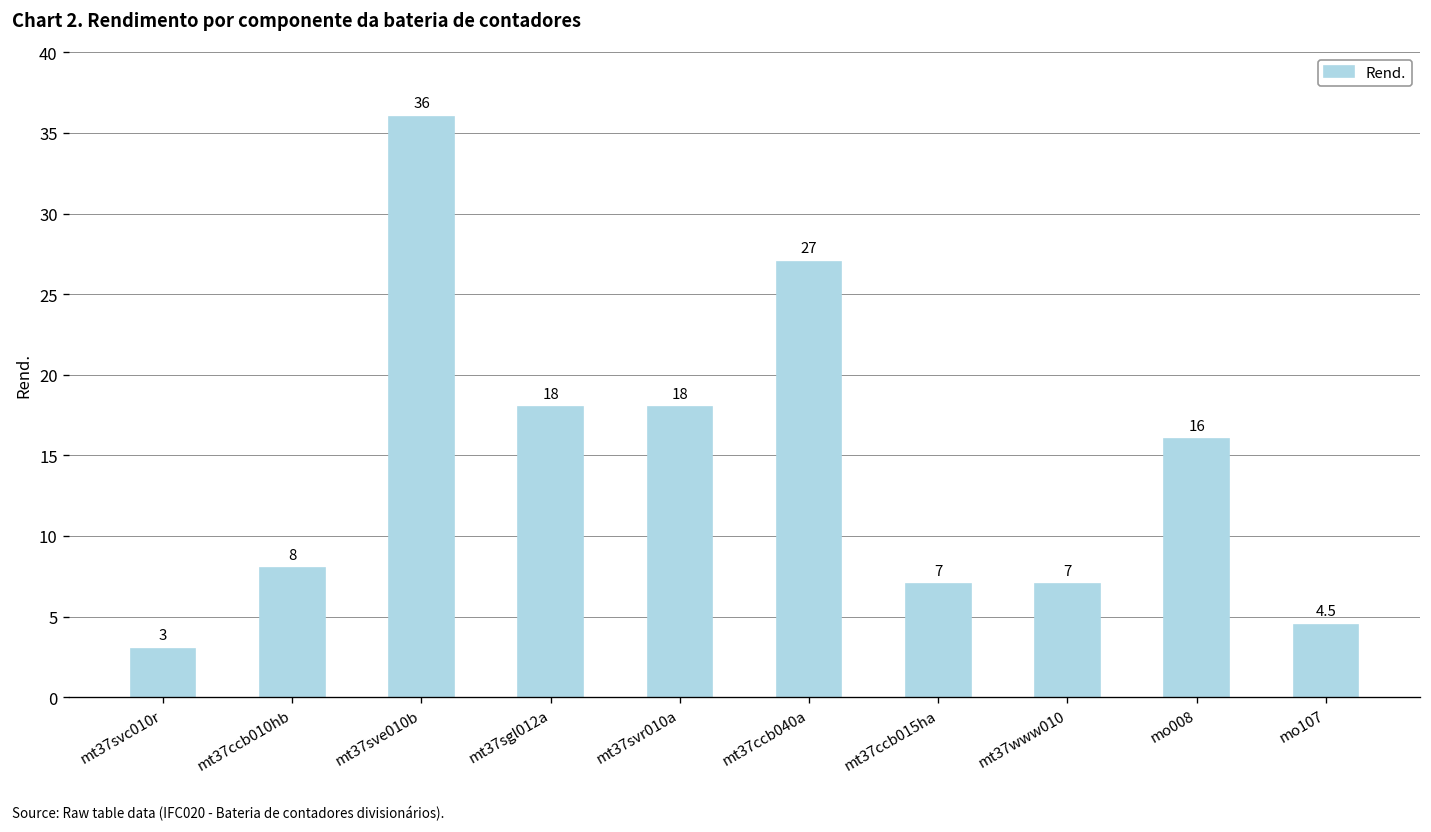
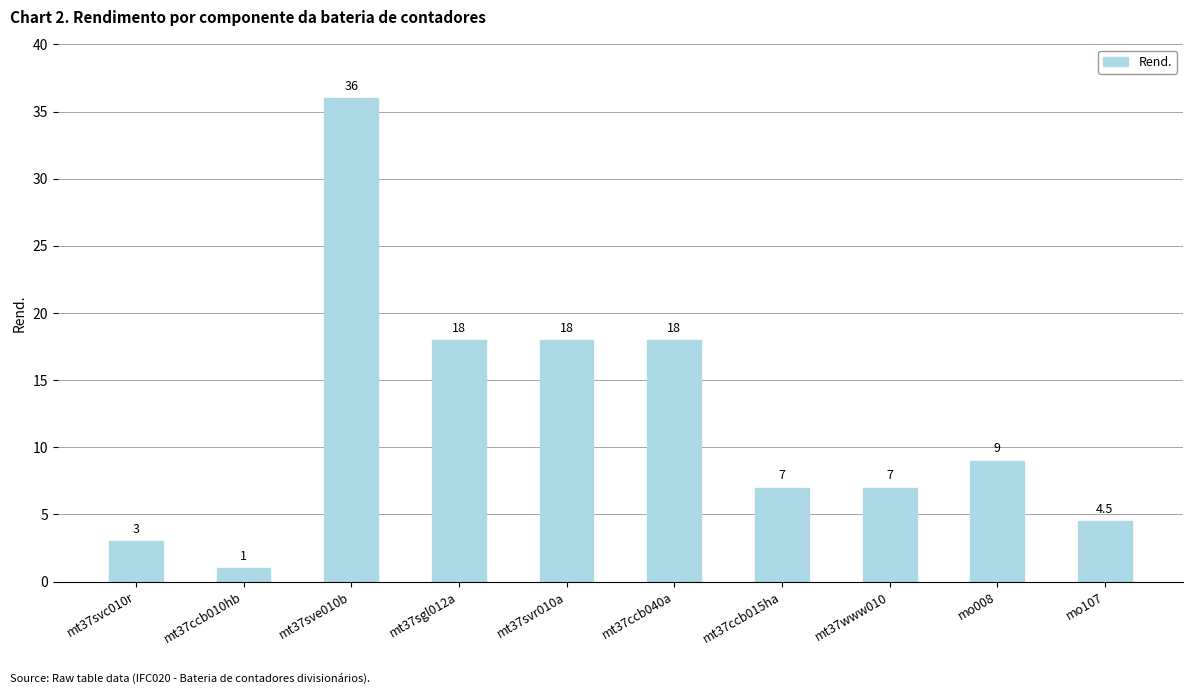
  {
    "mt37svc010r": 3,
-   "mt37ccb010hb": 8,
+   "mt37ccb010hb": 1,
    "mt37sve010b": 36,
    "mt37sgl012a": 18,
    "mt37svr010a": 18,
-   "mt37ccb040a": 27,
+   "mt37ccb040a": 18,
    "mt37ccb015ha": 7,
    "mt37www010": 7,
-   "mo008": 16,
+   "mo008": 9,
    "mo107": 4.5
  }
